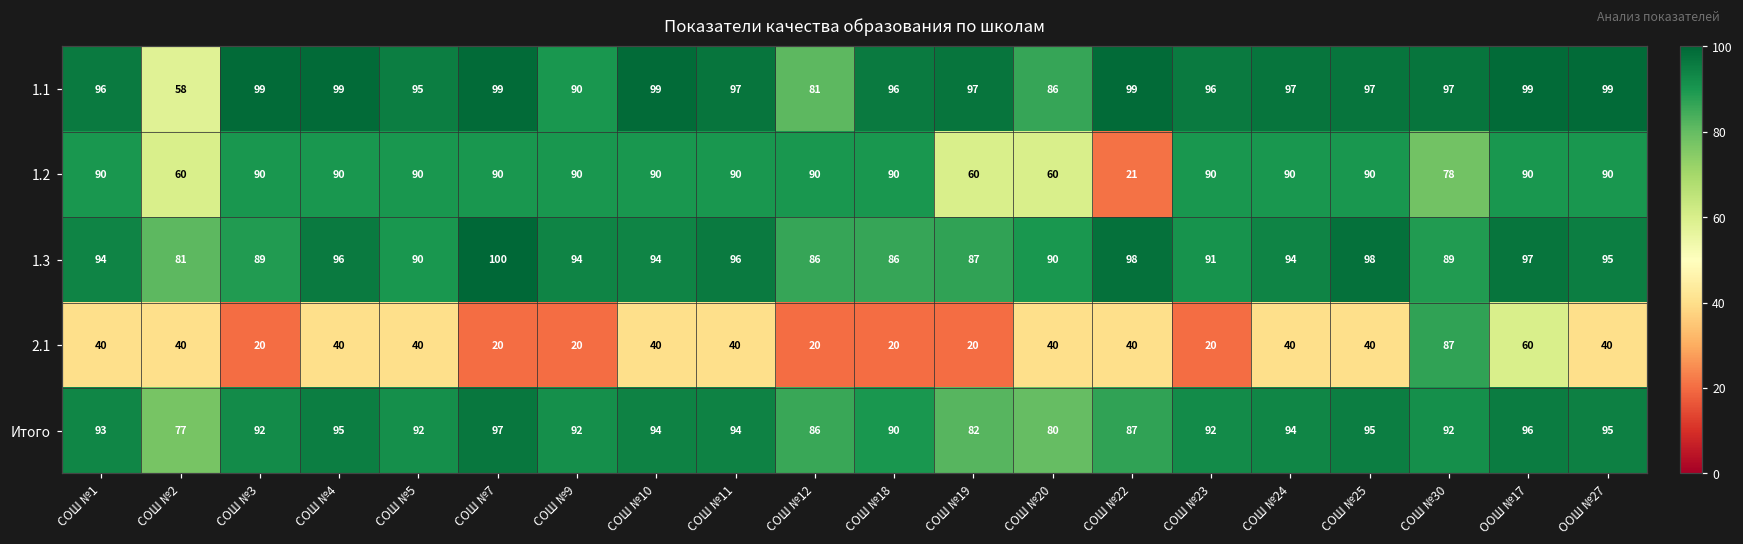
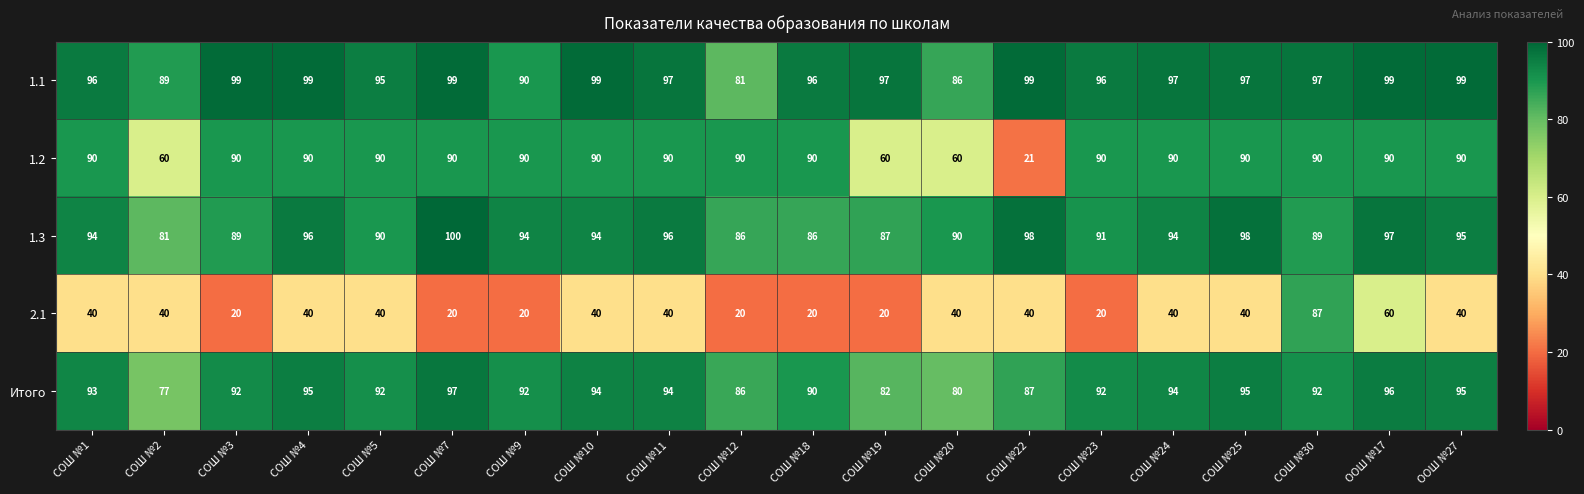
  {
    "1.1": {
      "СОШ №1": 96,
-     "СОШ №2": 58,
+     "СОШ №2": 89,
      "СОШ №3": 99,
      "СОШ №4": 99,
      "СОШ №5": 95,
      "СОШ №7": 99,
      "СОШ №9": 90,
      "СОШ №10": 99,
      "СОШ №11": 97,
      "СОШ №12": 81,
      "СОШ №18": 96,
      "СОШ №19": 97,
      "СОШ №20": 86,
      "СОШ №22": 99,
      "СОШ №23": 96,
      "СОШ №24": 97,
      "СОШ №25": 97,
      "СОШ №30": 97,
      "ООШ №17": 99,
      "ООШ №27": 99
    },
    "1.2": {
      "СОШ №1": 90,
      "СОШ №2": 60,
      "СОШ №3": 90,
      "СОШ №4": 90,
      "СОШ №5": 90,
      "СОШ №7": 90,
      "СОШ №9": 90,
      "СОШ №10": 90,
      "СОШ №11": 90,
      "СОШ №12": 90,
      "СОШ №18": 90,
      "СОШ №19": 60,
      "СОШ №20": 60,
      "СОШ №22": 21,
      "СОШ №23": 90,
      "СОШ №24": 90,
      "СОШ №25": 90,
-     "СОШ №30": 78,
+     "СОШ №30": 90,
      "ООШ №17": 90,
      "ООШ №27": 90
    },
    "1.3": {
      "СОШ №1": 94,
      "СОШ №2": 81,
      "СОШ №3": 89,
      "СОШ №4": 96,
      "СОШ №5": 90,
      "СОШ №7": 100,
      "СОШ №9": 94,
      "СОШ №10": 94,
      "СОШ №11": 96,
      "СОШ №12": 86,
      "СОШ №18": 86,
      "СОШ №19": 87,
      "СОШ №20": 90,
      "СОШ №22": 98,
      "СОШ №23": 91,
      "СОШ №24": 94,
      "СОШ №25": 98,
      "СОШ №30": 89,
      "ООШ №17": 97,
      "ООШ №27": 95
    },
    "2.1": {
      "СОШ №1": 40,
      "СОШ №2": 40,
      "СОШ №3": 20,
      "СОШ №4": 40,
      "СОШ №5": 40,
      "СОШ №7": 20,
      "СОШ №9": 20,
      "СОШ №10": 40,
      "СОШ №11": 40,
      "СОШ №12": 20,
      "СОШ №18": 20,
      "СОШ №19": 20,
      "СОШ №20": 40,
      "СОШ №22": 40,
      "СОШ №23": 20,
      "СОШ №24": 40,
      "СОШ №25": 40,
      "СОШ №30": 87,
      "ООШ №17": 60,
      "ООШ №27": 40
    },
    "Итого": {
      "СОШ №1": 93,
      "СОШ №2": 77,
      "СОШ №3": 92,
      "СОШ №4": 95,
      "СОШ №5": 92,
      "СОШ №7": 97,
      "СОШ №9": 92,
      "СОШ №10": 94,
      "СОШ №11": 94,
      "СОШ №12": 86,
      "СОШ №18": 90,
      "СОШ №19": 82,
      "СОШ №20": 80,
      "СОШ №22": 87,
      "СОШ №23": 92,
      "СОШ №24": 94,
      "СОШ №25": 95,
      "СОШ №30": 92,
      "ООШ №17": 96,
      "ООШ №27": 95
    }
  }
